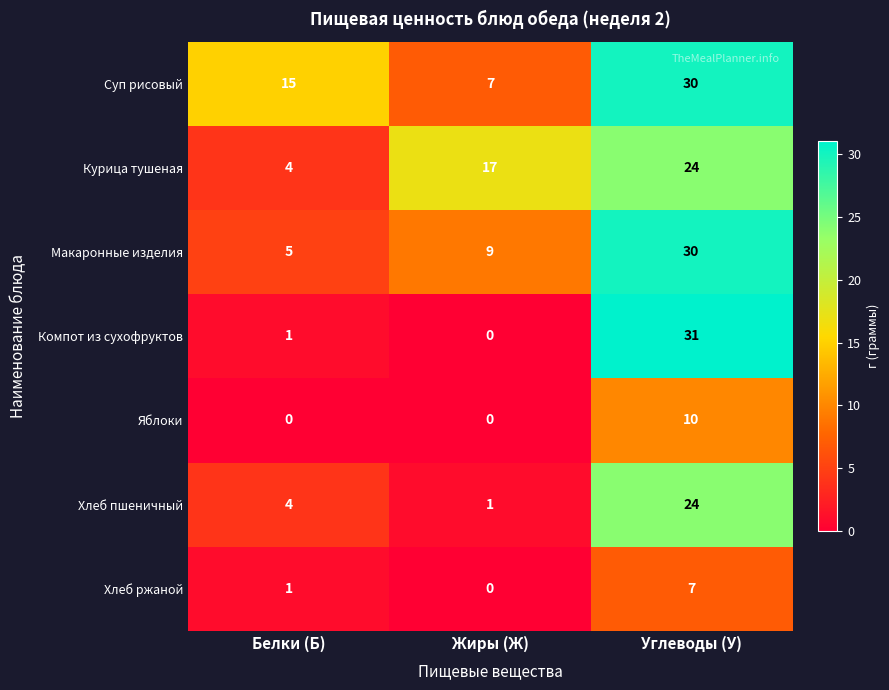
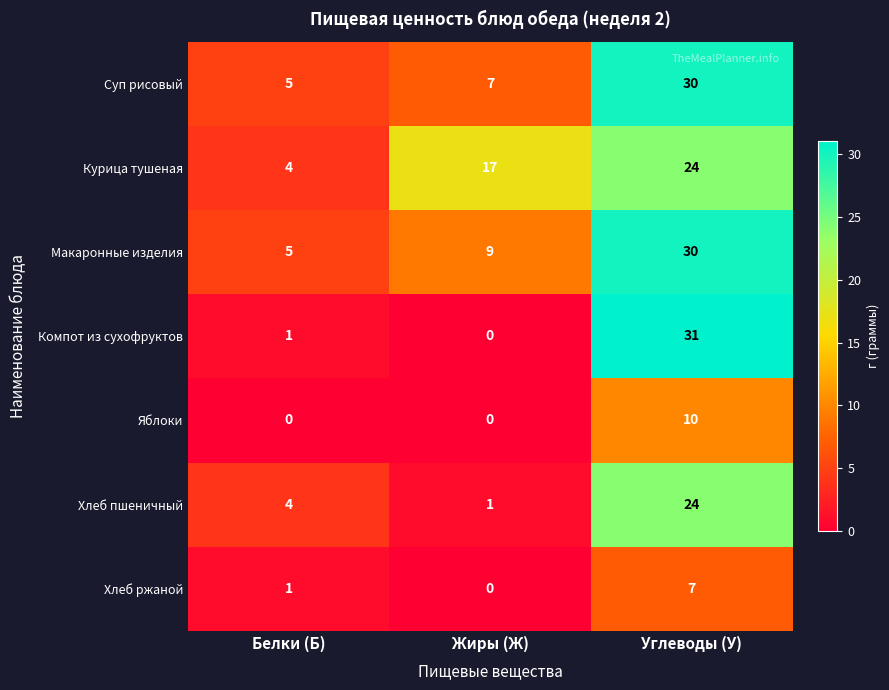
  {
    "Суп рисовый": {
-     "Белки (Б)": 15,
+     "Белки (Б)": 5,
      "Жиры (Ж)": 7
    },
    "Курица тушеная": {
      "Белки (Б)": 4,
      "Жиры (Ж)": 17,
      "Углеводы (У)": 24
    },
    "Макаронные изделия": {
      "Белки (Б)": 5,
      "Жиры (Ж)": 9,
      "Углеводы (У)": 30
    },
    "Компот из сухофруктов": {
      "Белки (Б)": 1,
      "Жиры (Ж)": 0,
      "Углеводы (У)": 31
    },
    "Яблоки": {
      "Белки (Б)": 0,
      "Жиры (Ж)": 0,
      "Углеводы (У)": 10
    },
    "Хлеб пшеничный": {
      "Белки (Б)": 4,
      "Жиры (Ж)": 1,
      "Углеводы (У)": 24
    },
    "Хлеб ржаной": {
      "Белки (Б)": 1,
      "Жиры (Ж)": 0,
      "Углеводы (У)": 7
    }
  }
